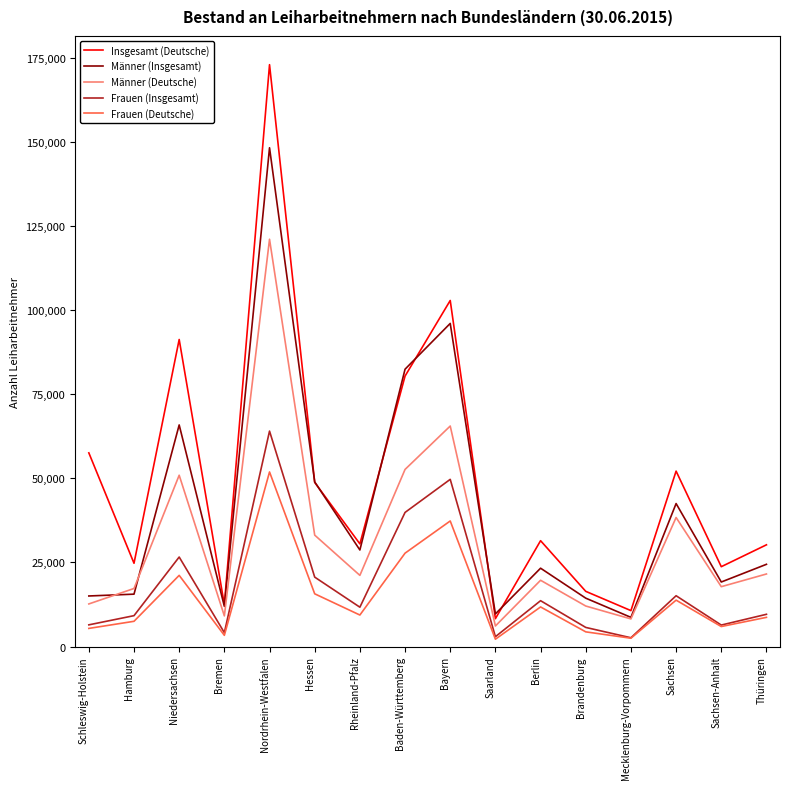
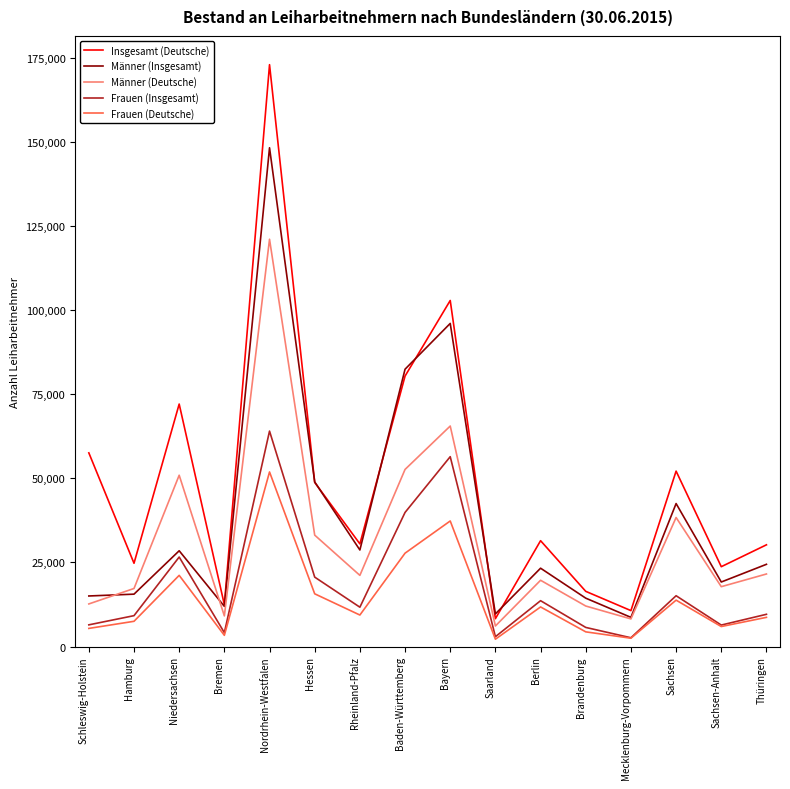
  {
    "Insgesamt (Deutsche)": {
      "Schleswig-Holstein": "58,000",
      "Hamburg": "25,000",
-     "Niedersachsen": "91,000",
+     "Niedersachsen": "72,000",
      "Nordrhein-Westfalen": "173,000",
      "Rheinland-Pfalz": "31,000",
      "Baden-Württemberg": "80,000",
      "Bayern": "103,000",
      "Saarland": "8,000",
      "Berlin": "31,000",
      "Brandenburg": "16,000",
      "Mecklenburg-Vorpommern": "11,000",
      "Sachsen": "52,000",
      "Sachsen-Anhalt": "24,000",
      "Thüringen": "30,000"
    },
    "Männer (Insgesamt)": {
      "Schleswig-Holstein": "15,000",
      "Hamburg": "16,000",
-     "Niedersachsen": "66,000",
+     "Niedersachsen": "28,000",
      "Nordrhein-Westfalen": "148,000",
      "Rheinland-Pfalz": "29,000",
      "Baden-Württemberg": "82,000",
      "Bayern": "96,000",
      "Saarland": "10,000",
      "Berlin": "23,000",
      "Brandenburg": "14,000",
      "Sachsen": "42,000",
      "Sachsen-Anhalt": "19,000",
      "Thüringen": "24,000"
    },
    "Frauen (Insgesamt)": {
      "Schleswig-Holstein": "6,000",
      "Hamburg": "9,000",
      "Niedersachsen": "27,000",
      "Bremen": "4,000",
      "Nordrhein-Westfalen": "64,000",
      "Hessen": "21,000",
      "Rheinland-Pfalz": "12,000",
      "Baden-Württemberg": "40,000",
-     "Bayern": "50,000",
+     "Bayern": "56,000",
      "Berlin": "14,000",
      "Brandenburg": "6,000",
      "Sachsen": "15,000",
      "Thüringen": "10,000"
    }
  }
